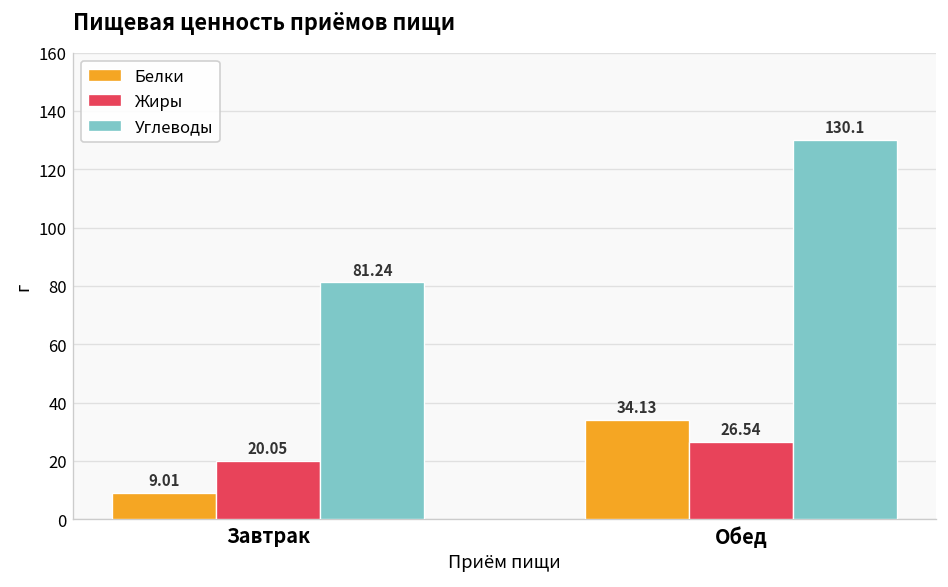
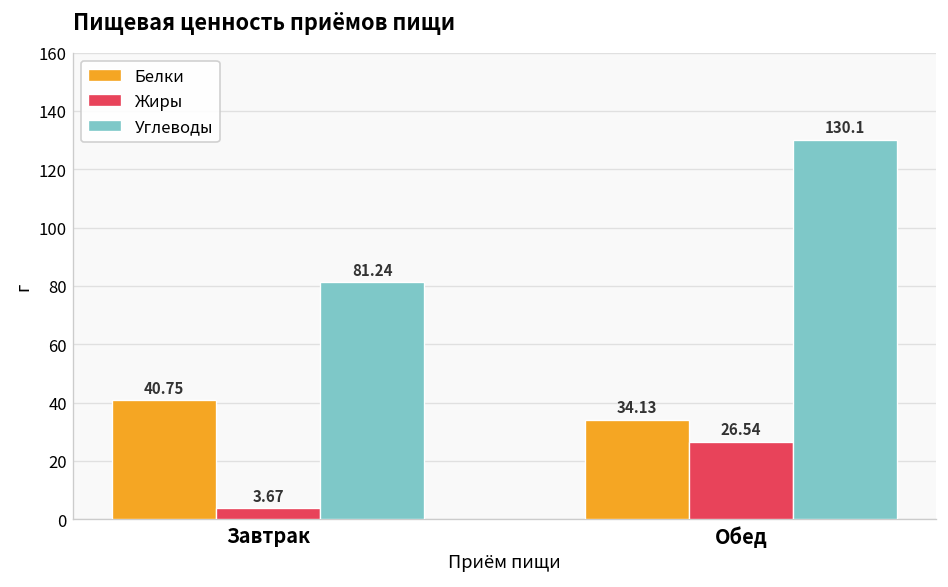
  {
    "Белки": {
-     "Завтрак": 9.01,
+     "Завтрак": 40.75,
      "Обед": 34.13
    },
    "Жиры": {
-     "Завтрак": 20.05,
+     "Завтрак": 3.67,
      "Обед": 26.54
    },
    "Углеводы": {
      "Завтрак": 81.24,
      "Обед": 130.1
    }
  }
